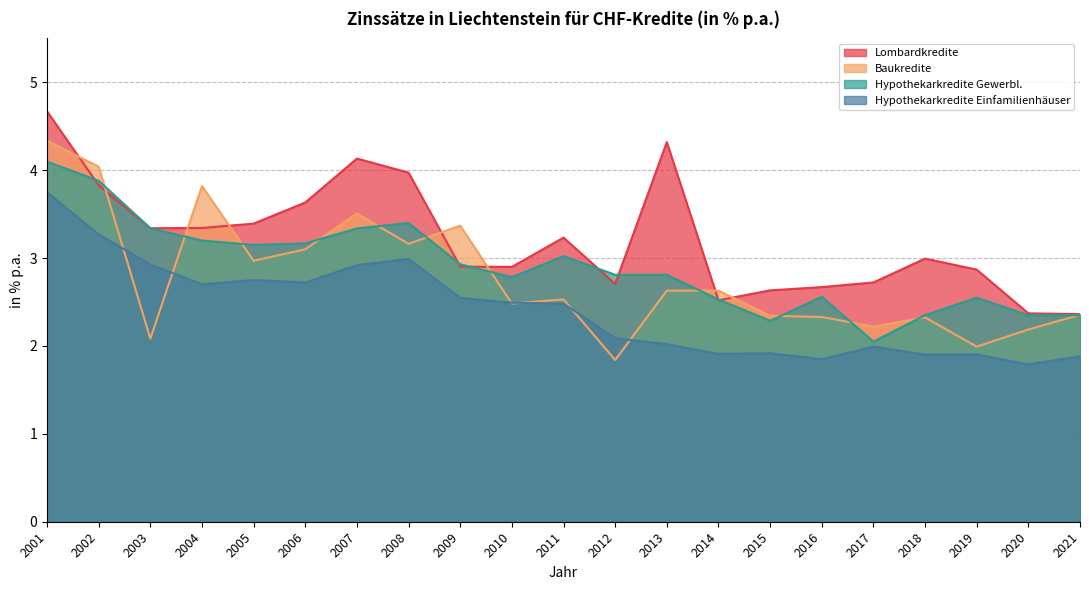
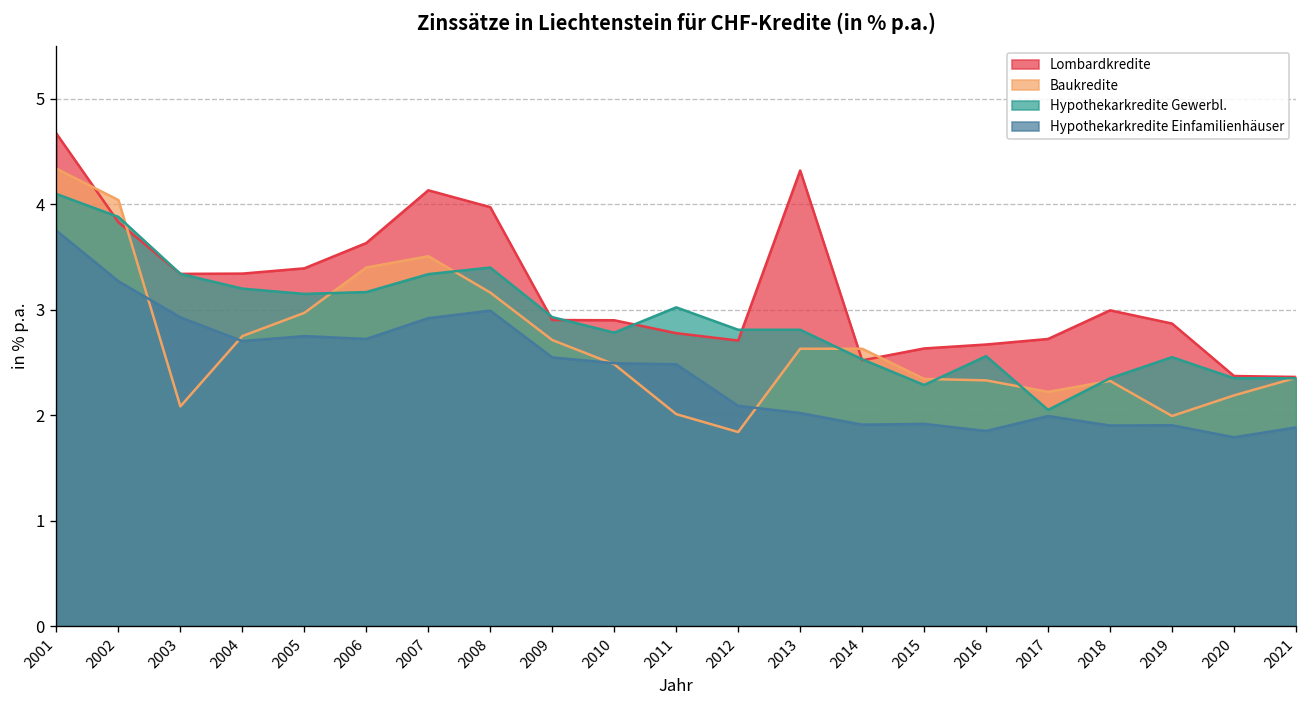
  {
    "Lombardkredite": {
      "2001": 4.7,
      "2002": 3.8,
      "2004": 3.3,
      "2005": 3.4,
      "2006": 3.6,
      "2007": 4.1,
      "2008": 4.0,
      "2010": 2.9,
-     "2011": 3.2,
+     "2011": 2.8,
      "2012": 2.7,
      "2013": 4.3,
      "2015": 2.6,
      "2016": 2.7,
      "2017": 2.7,
      "2018": 3.0,
      "2019": 2.9
    },
    "Baukredite": {
      "2001": 4.3,
      "2002": 4.0,
      "2003": 2.1,
-     "2004": 3.8,
+     "2004": 2.8,
      "2005": 3.0,
-     "2006": 3.1,
+     "2006": 3.4,
      "2007": 3.5,
      "2008": 3.2,
-     "2009": 3.4,
-     "2011": 2.5,
+     "2009": 2.7,
+     "2011": 2.0,
      "2012": 1.8,
      "2013": 2.6,
      "2014": 2.6,
      "2015": 2.3,
      "2016": 2.3,
      "2017": 2.2,
      "2019": 2.0,
      "2020": 2.2
    }
  }
